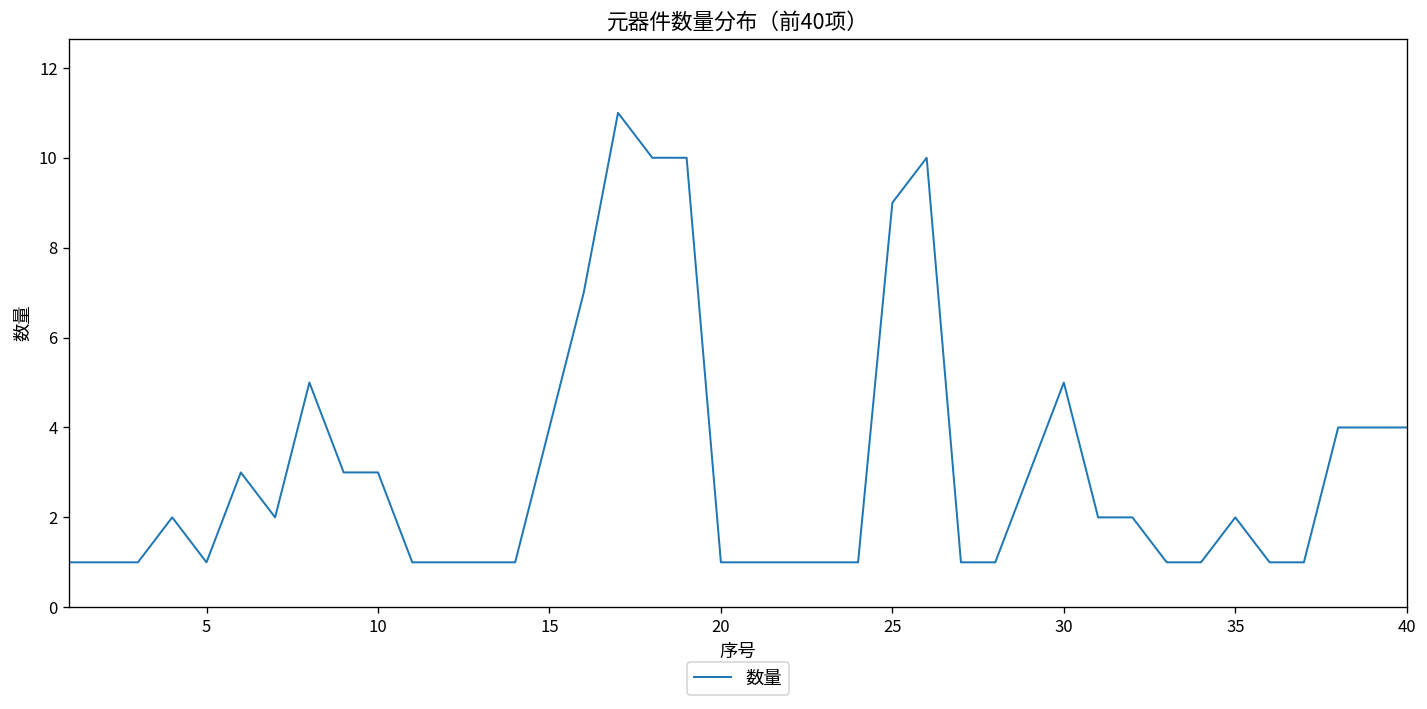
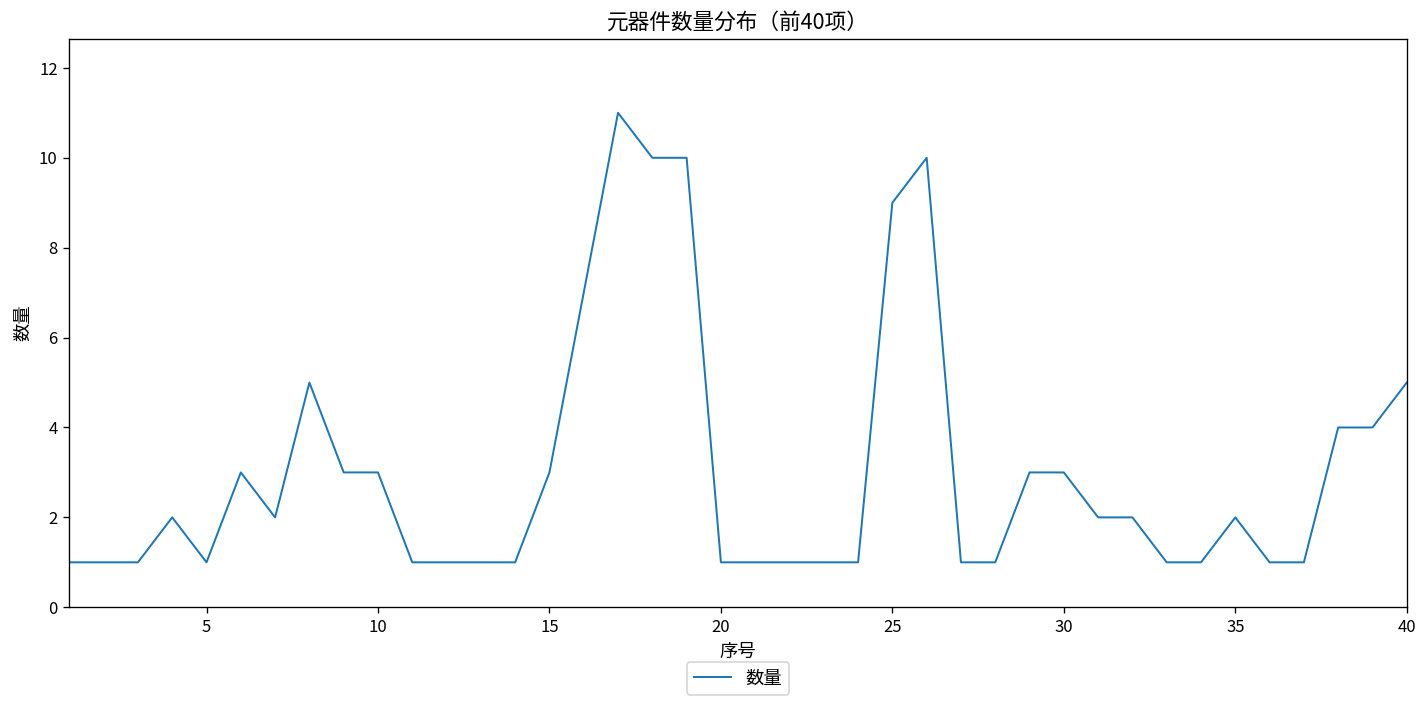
  {
    "5": 1,
    "10": 3,
-   "15": 4,
+   "15": 3,
    "20": 1,
    "25": 9,
-   "30": 5,
+   "30": 3,
    "35": 2,
-   "40": 4
+   "40": 5
  }
